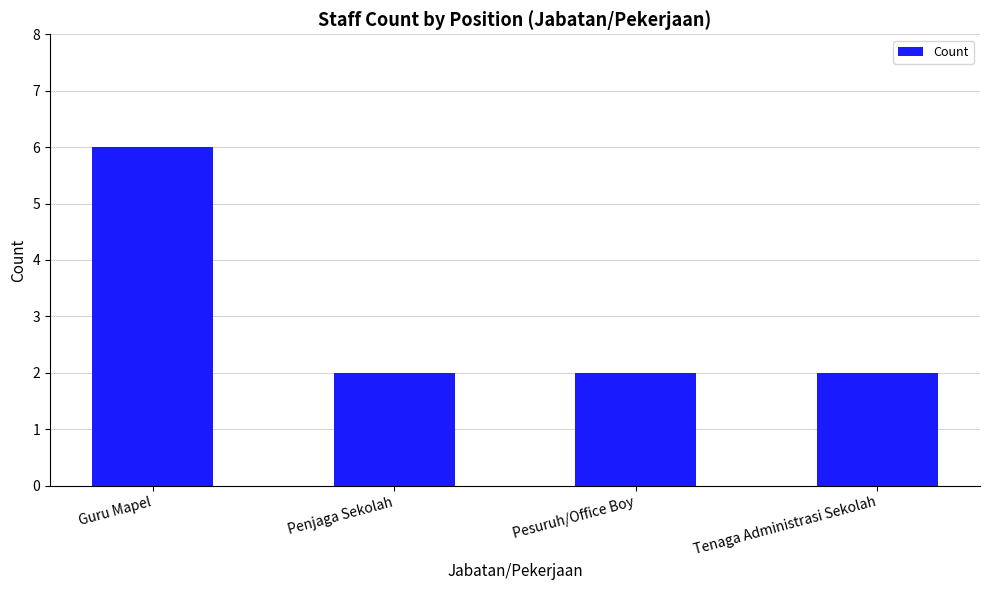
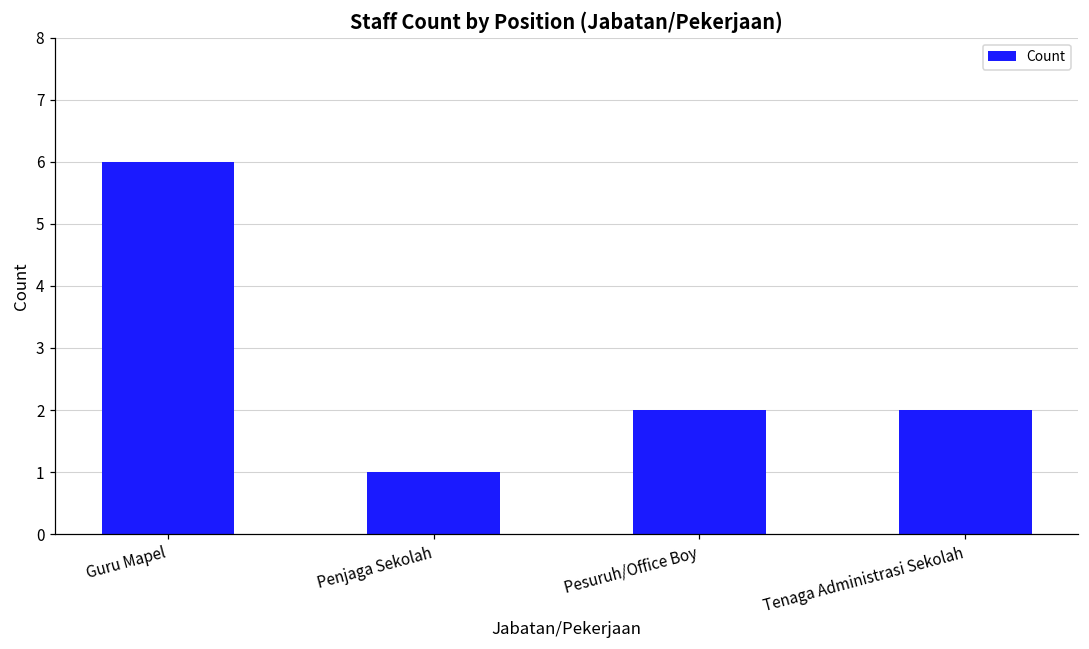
  {
    "Guru Mapel": 6,
-   "Penjaga Sekolah": 2,
+   "Penjaga Sekolah": 1,
    "Pesuruh/Office Boy": 2,
    "Tenaga Administrasi Sekolah": 2
  }
